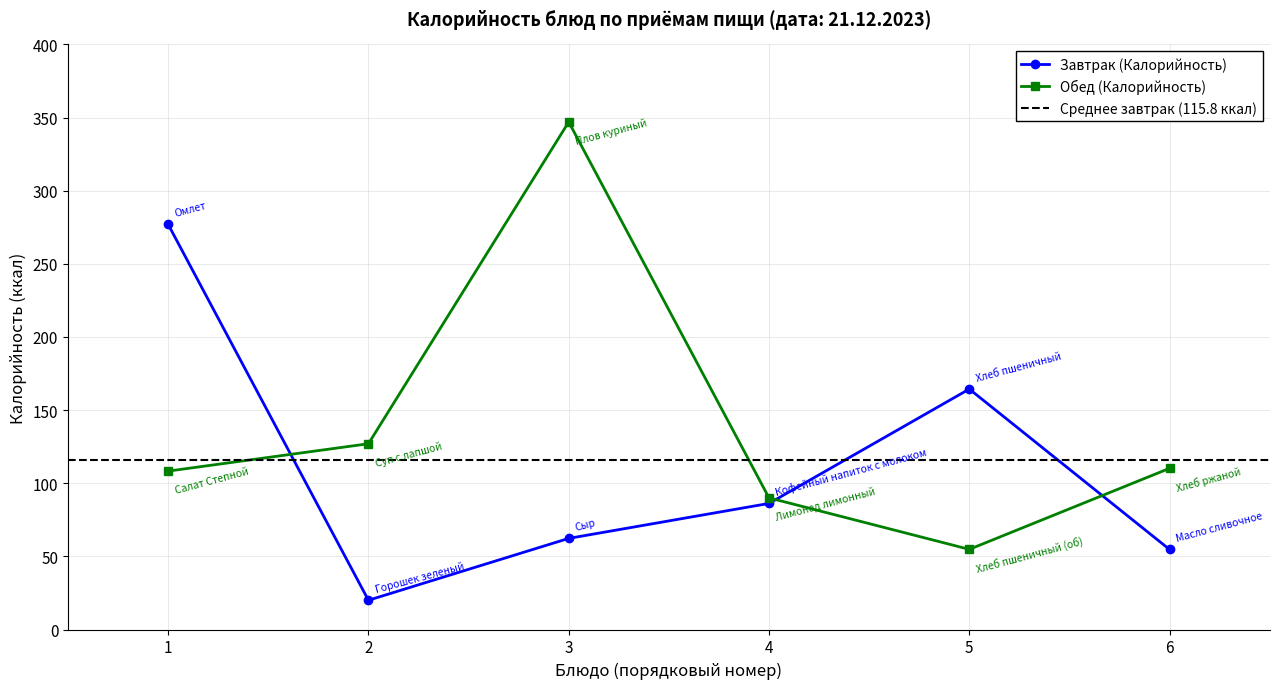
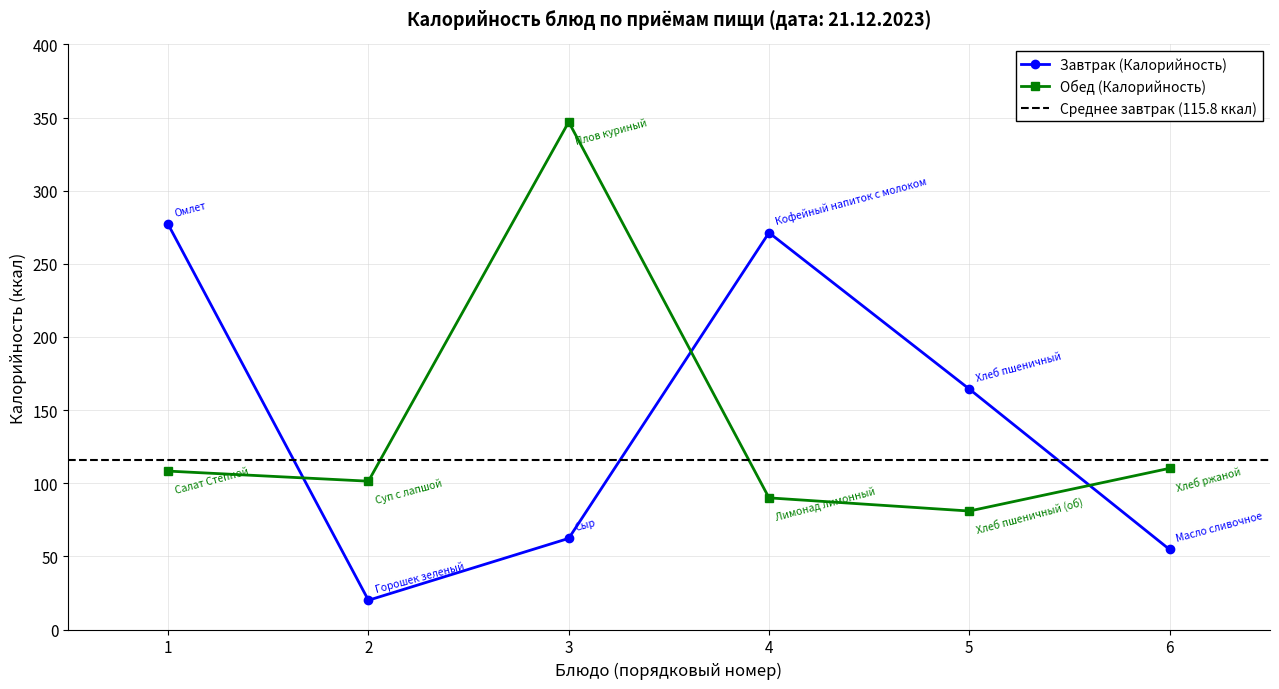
  {
    "Завтрак (Калорийность)": {
      "1": 277,
      "2": 20,
      "3": 62,
-     "4": 86,
+     "4": 271,
      "5": 164,
      "6": 55
    },
    "Обед (Калорийность)": {
      "1": 108,
-     "2": 127,
+     "2": 101,
      "3": 347,
      "4": 90,
-     "5": 55,
+     "5": 81,
      "6": 110
    }
  }
